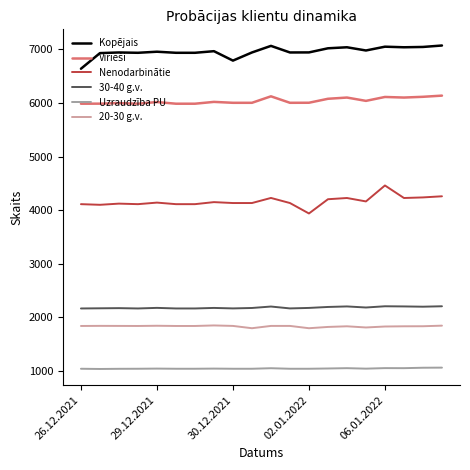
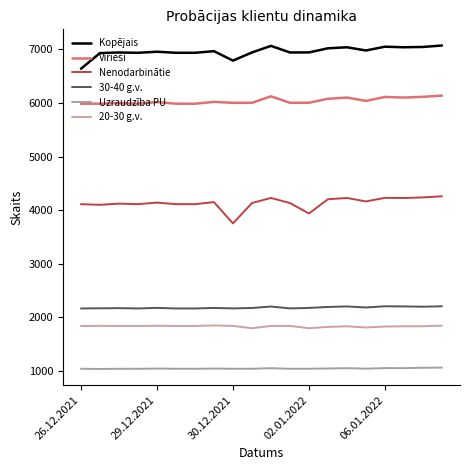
  {
    "Kopējais": {
      "26.12.2021": 6600,
      "29.12.2021": 7000,
      "30.12.2021": 6800,
      "02.01.2022": 6900,
      "06.01.2022": 7100
    },
    "Vīrieši": {
      "26.12.2021": 6000,
      "29.12.2021": 6000,
      "30.12.2021": 6000,
      "02.01.2022": 6000,
      "06.01.2022": 6100
    },
    "Nenodarbinātie": {
      "26.12.2021": 4100,
      "29.12.2021": 4100,
-     "30.12.2021": 4100,
+     "30.12.2021": 3800,
      "02.01.2022": 3900,
-     "06.01.2022": 4500
+     "06.01.2022": 4200
    },
    "30-40 g.v.": {
      "26.12.2021": 2200,
      "29.12.2021": 2200,
      "30.12.2021": 2200,
      "02.01.2022": 2200,
      "06.01.2022": 2200
    }
  }
